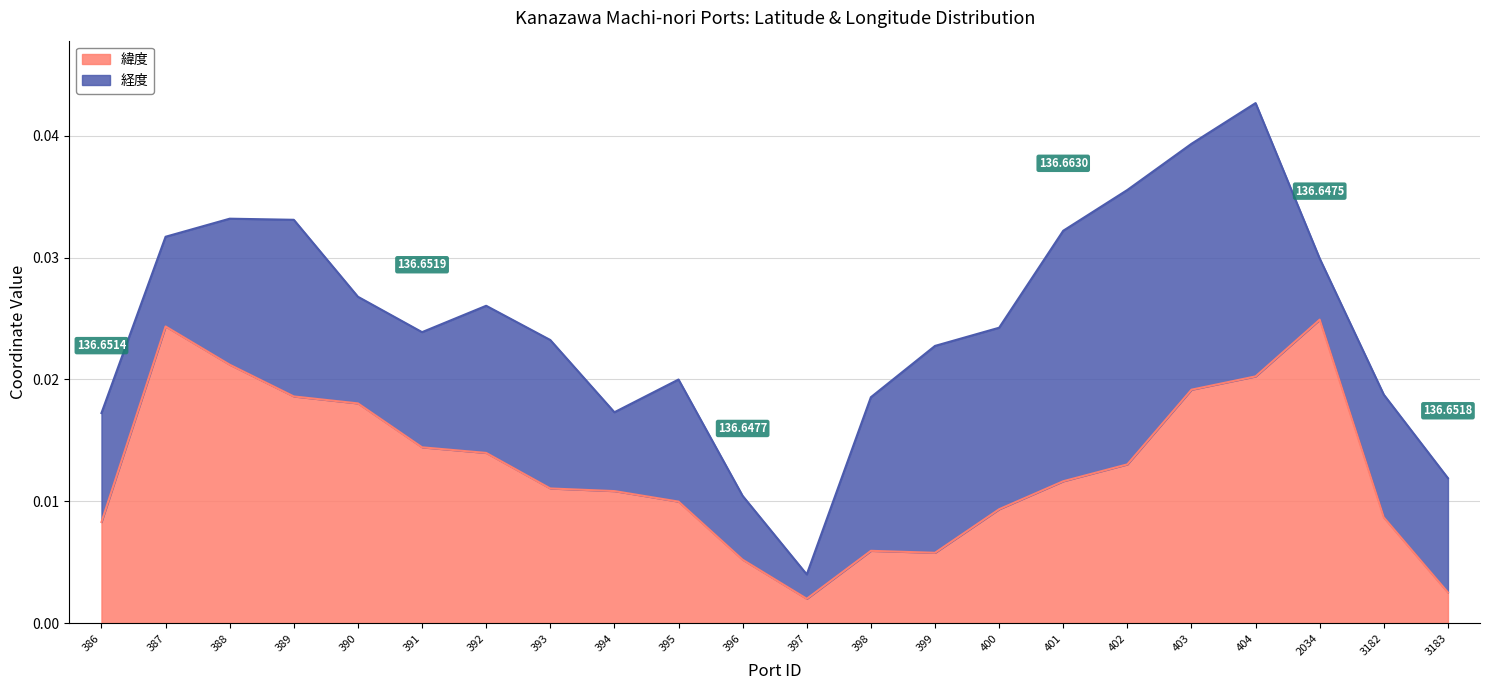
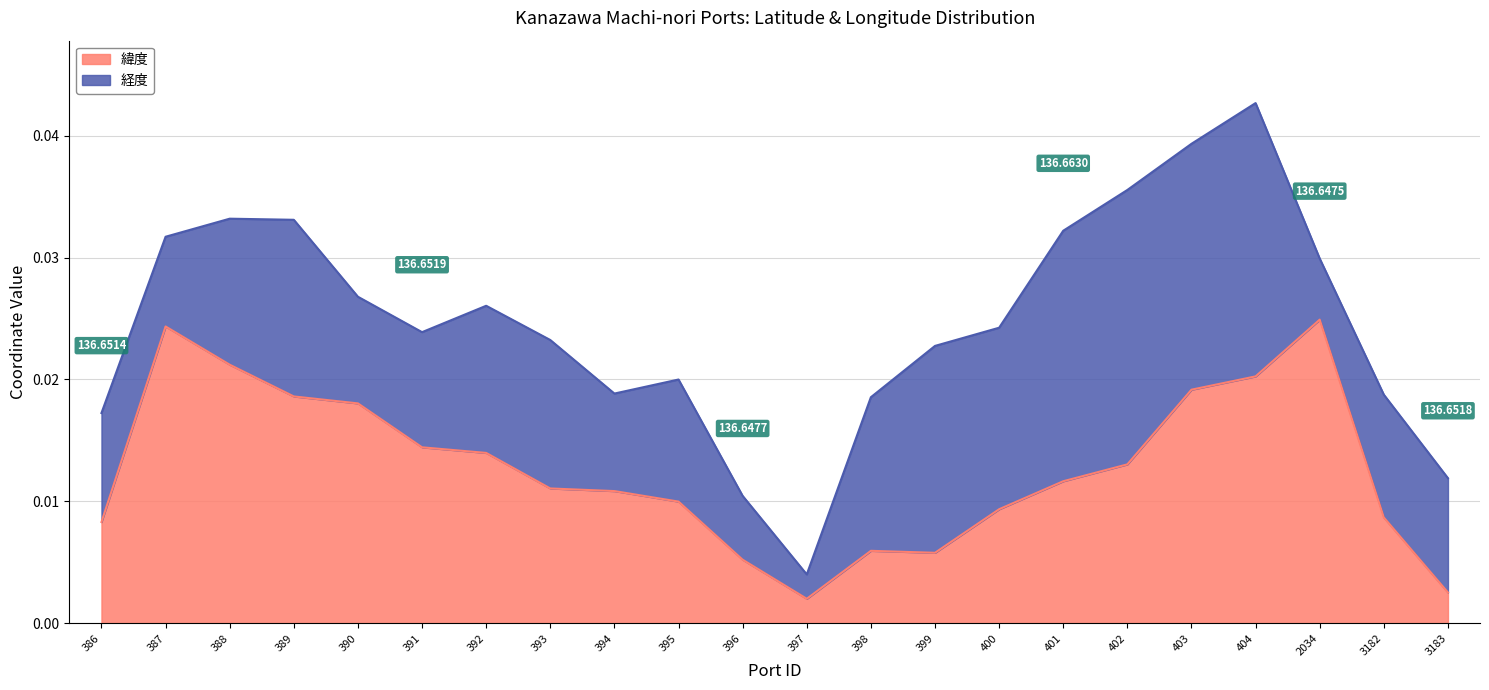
  {
    "緯度": {
      "386": 0.0083,
      "387": 0.0244,
      "388": 0.0212,
      "389": 0.0186,
      "390": 0.0180,
      "391": 0.0144,
      "392": 0.0140,
      "393": 0.0111,
      "394": 0.0108,
      "395": 0.0100,
      "396": 0.0052,
      "397": 0.0020,
      "398": 0.0059,
      "399": 0.0058,
      "400": 0.0094,
      "401": 0.0116,
      "402": 0.0130,
      "403": 0.0192,
      "404": 0.0203,
      "2034": 0.0249,
      "3182": 0.0087,
      "3183": 0.0025
    },
    "経度": {
      "386": 0.0089,
      "387": 0.0074,
      "388": 0.0120,
      "389": 0.0145,
      "390": 0.0088,
      "391": 0.0095,
      "392": 0.0121,
      "393": 0.0122,
-     "394": 0.0065,
+     "394": 0.0080,
      "395": 0.0100,
      "396": 0.0052,
      "397": 0.0020,
      "398": 0.0126,
      "399": 0.0170,
      "400": 0.0149,
      "401": 0.0206,
      "402": 0.0225,
      "403": 0.0202,
      "404": 0.0224,
      "2034": 0.0050,
      "3182": 0.0101,
      "3183": 0.0094
    }
  }
